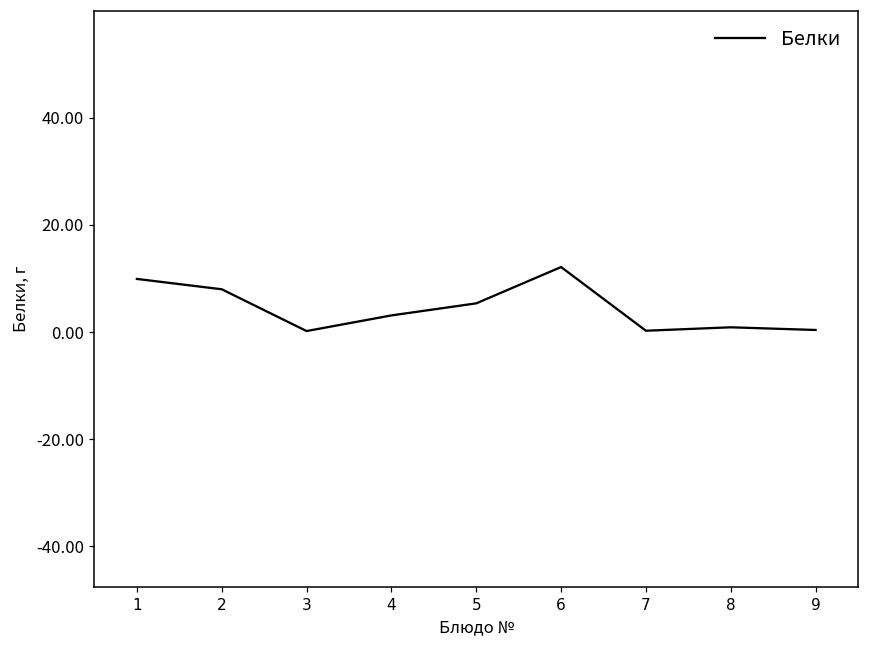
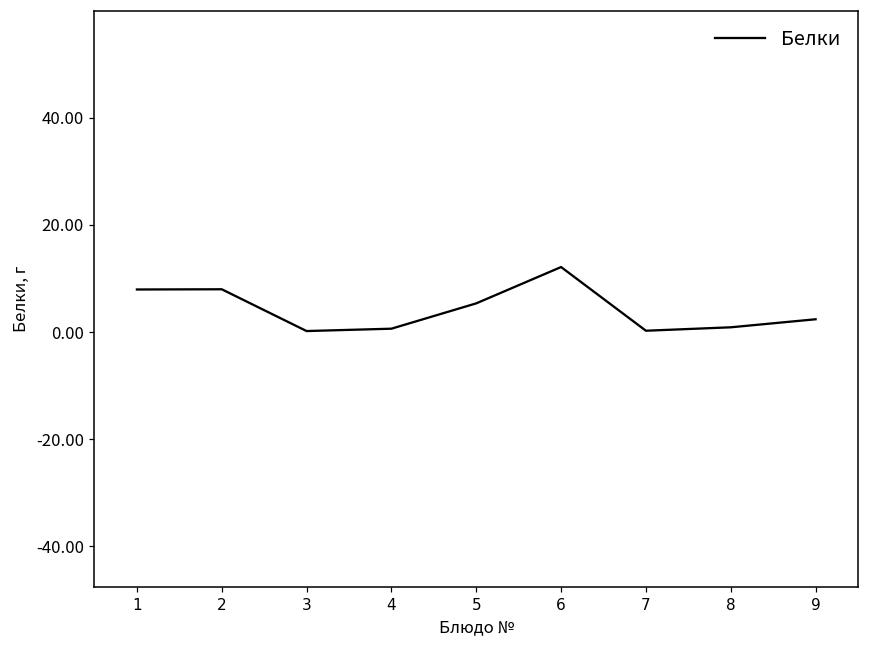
  {
-   "1": 10,
+   "1": 8,
    "2": 8,
    "3": 0,
-   "4": 3,
+   "4": 1,
    "5": 5,
    "6": 12,
    "7": 0,
    "8": 1,
-   "9": 0
+   "9": 2
  }
